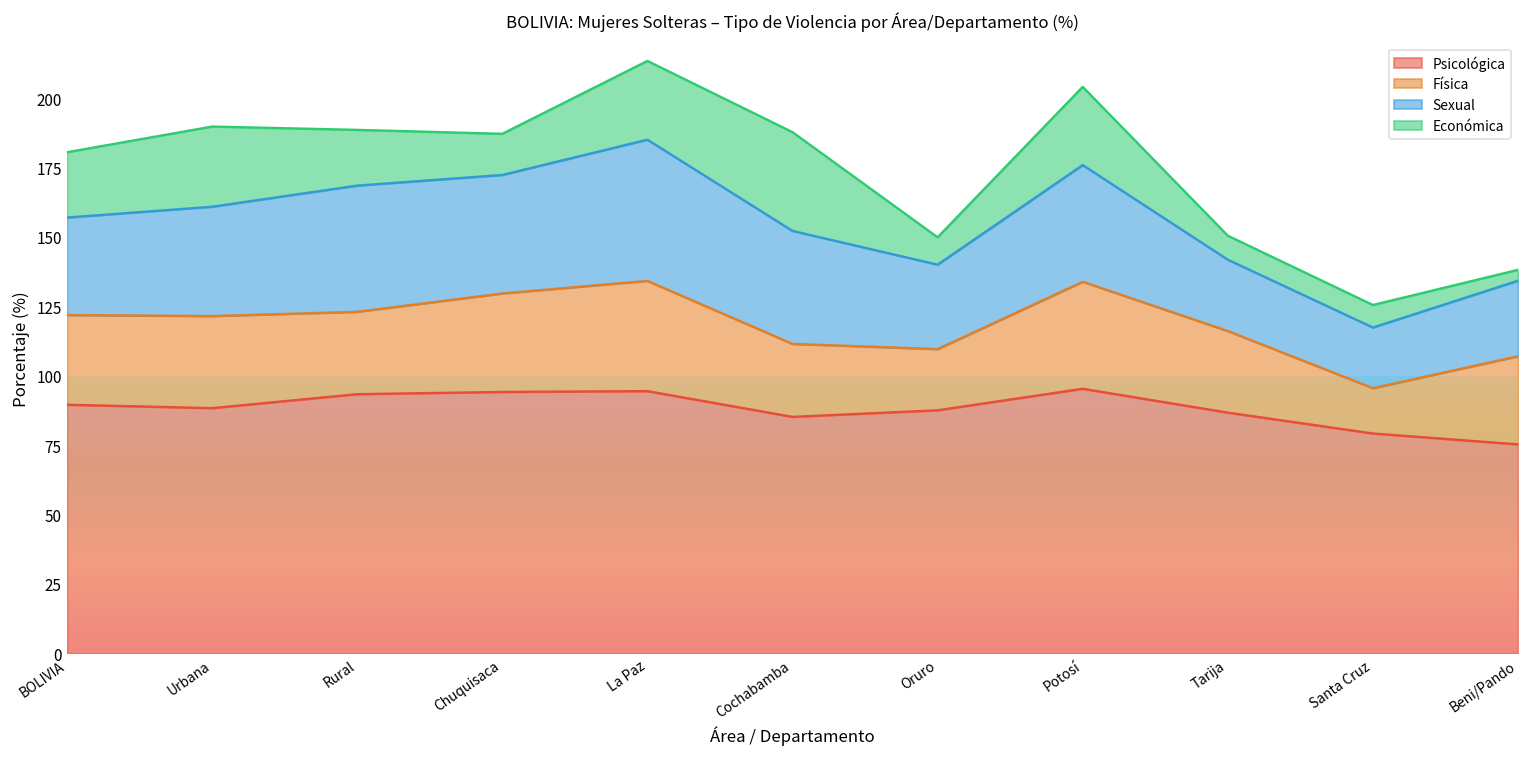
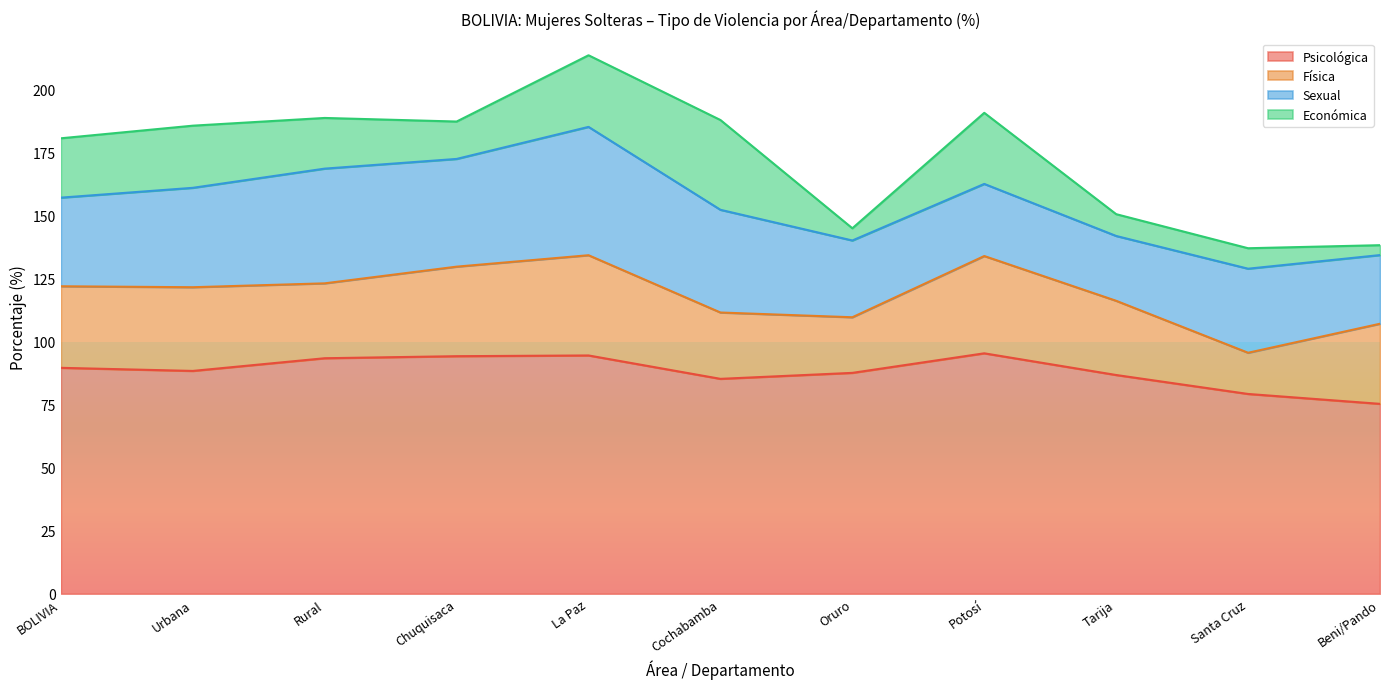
  {
    "Sexual": {
      "BOLIVIA": 35,
      "Urbana": 39,
      "Rural": 45,
      "Chuquisaca": 43,
      "La Paz": 51,
      "Cochabamba": 41,
      "Oruro": 30,
-     "Potosí": 42,
+     "Potosí": 29,
      "Tarija": 26,
-     "Santa Cruz": 22,
+     "Santa Cruz": 33,
      "Beni/Pando": 27
    },
    "Económica": {
      "BOLIVIA": 24,
-     "Urbana": 29,
+     "Urbana": 25,
      "Rural": 20,
      "Chuquisaca": 15,
      "La Paz": 28,
      "Cochabamba": 36,
-     "Oruro": 10,
+     "Oruro": 5,
      "Potosí": 28,
      "Tarija": 9,
      "Santa Cruz": 8,
      "Beni/Pando": 4
    }
  }
